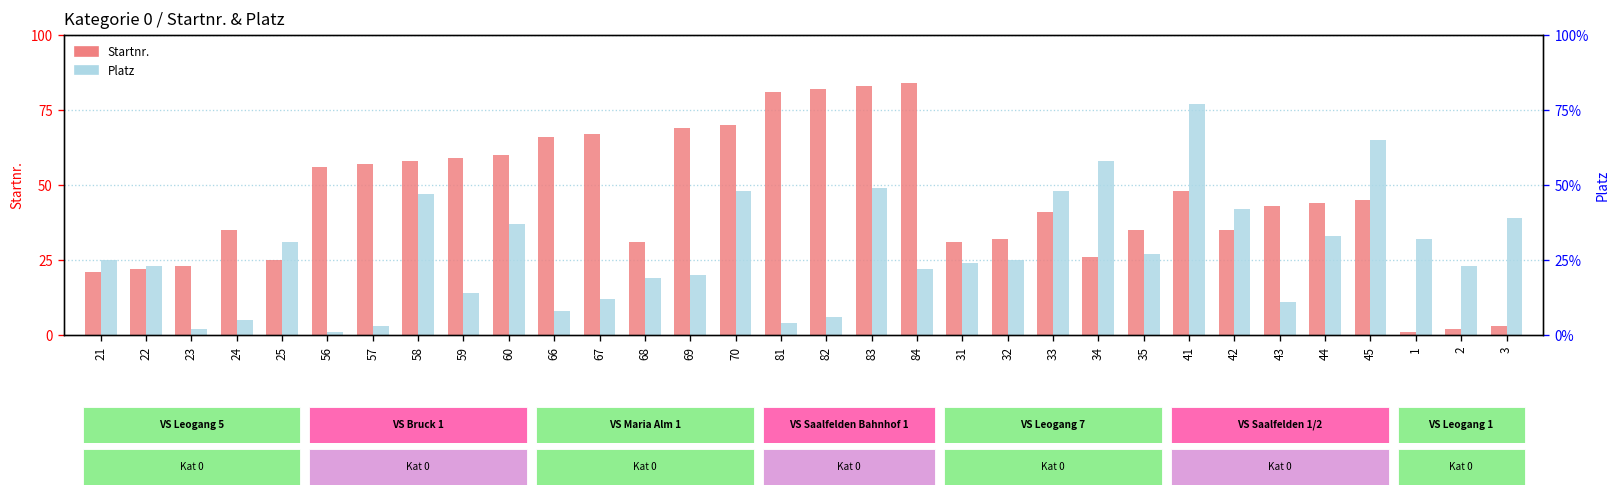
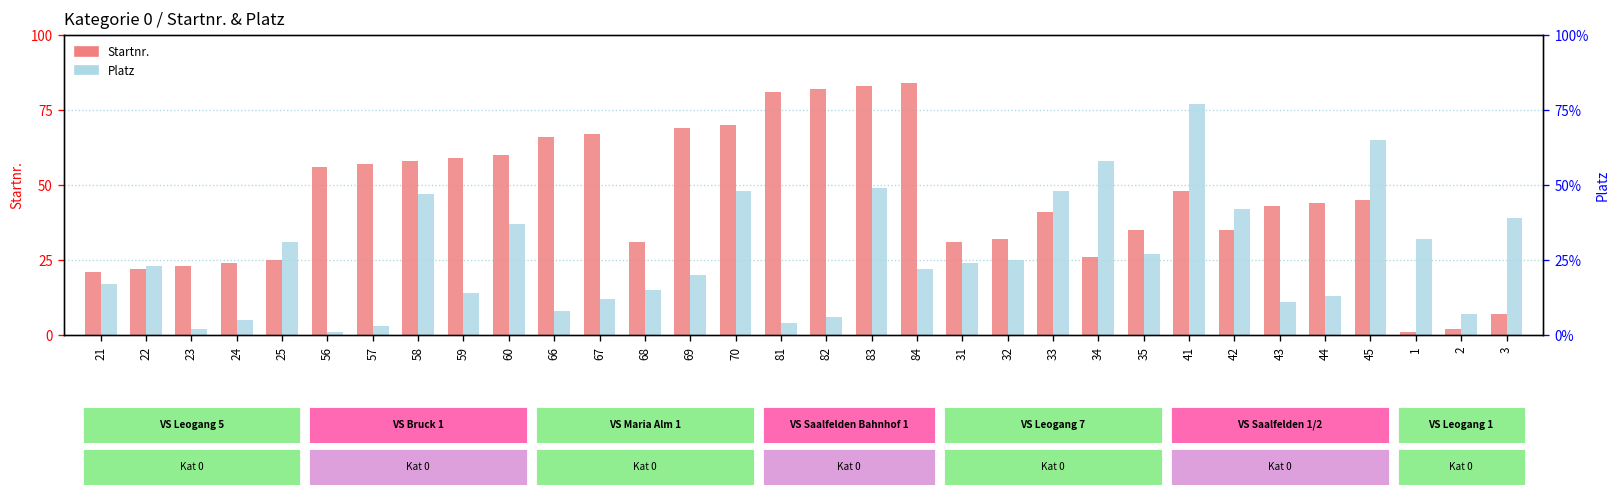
  {
    "Startnr.": {
      "21": 21,
      "22": 22,
      "23": 23,
-     "24": 35,
+     "24": 24,
      "25": 25,
      "56": 56,
      "57": 57,
      "58": 58,
      "59": 59,
      "60": 60,
      "66": 66,
      "67": 67,
      "68": 31,
      "69": 69,
      "70": 70,
      "81": 81,
      "82": 82,
      "83": 83,
      "84": 84,
      "31": 31,
      "32": 32,
      "33": 41,
      "34": 26,
      "35": 35,
      "41": 48,
      "42": 35,
      "43": 43,
      "44": 44,
      "45": 45,
      "1": 1,
      "2": 2,
-     "3": 3
+     "3": 7
    },
    "Platz": {
-     "21": 25,
+     "21": 17,
      "22": 23,
      "23": 2,
      "24": 5,
      "25": 31,
      "56": 1,
      "57": 3,
      "58": 47,
      "59": 14,
      "60": 37,
      "66": 8,
      "67": 12,
-     "68": 19,
+     "68": 15,
      "69": 20,
      "70": 48,
      "81": 4,
      "82": 6,
      "83": 49,
      "84": 22,
      "31": 24,
      "32": 25,
      "33": 48,
      "34": 58,
      "35": 27,
      "41": 77,
      "42": 42,
      "43": 11,
-     "44": 33,
+     "44": 13,
      "45": 65,
      "1": 32,
-     "2": 23,
+     "2": 7,
      "3": 39
    }
  }
